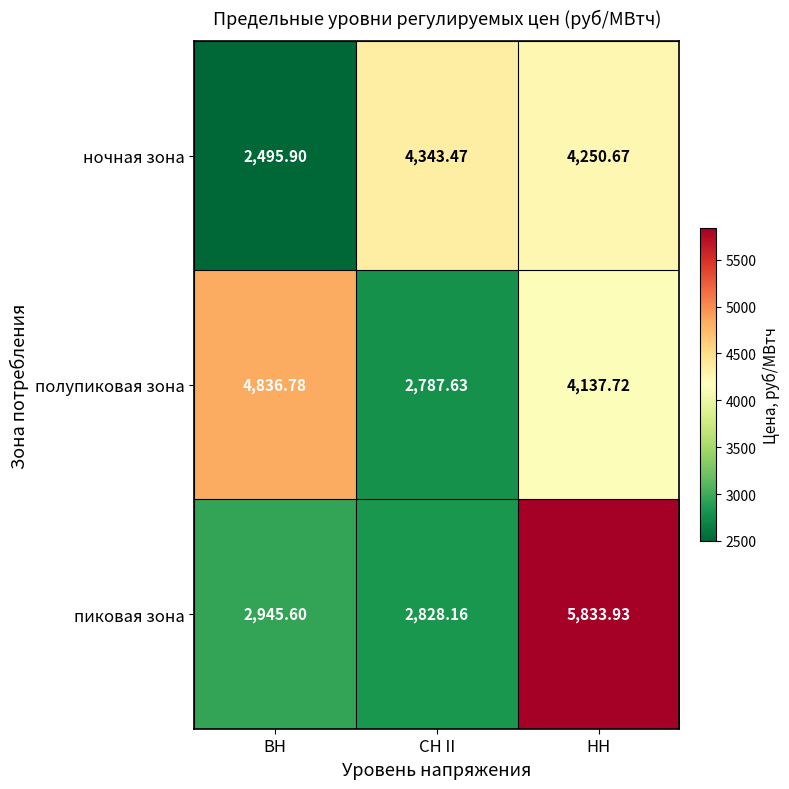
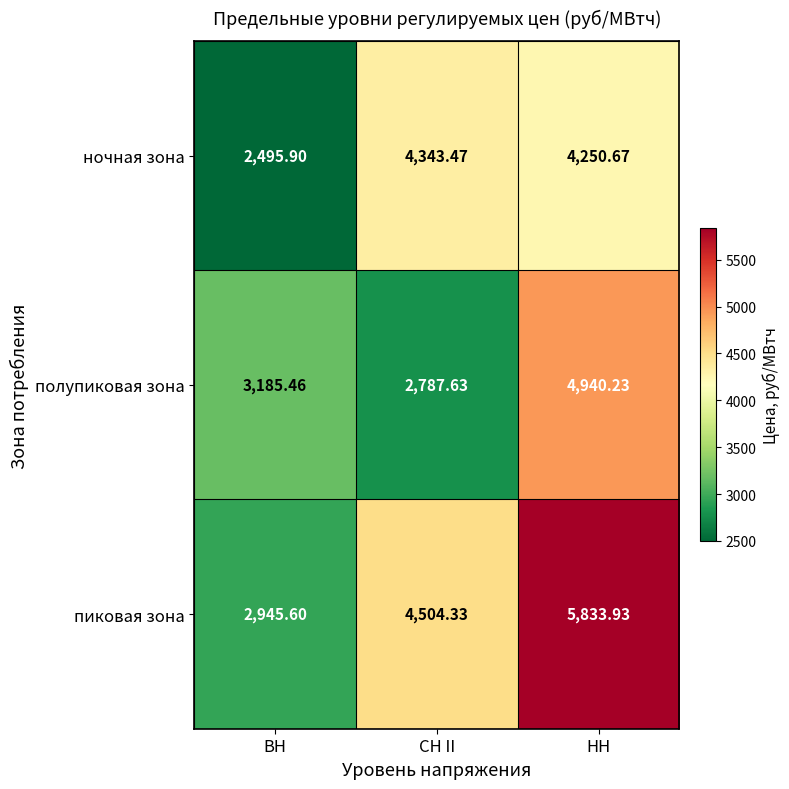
  {
    "ночная зона": {
      "ВН": "2,495.90",
      "СН II": "4,343.47",
      "НН": "4,250.67"
    },
    "полупиковая зона": {
-     "ВН": "4,836.78",
+     "ВН": "3,185.46",
      "СН II": "2,787.63",
-     "НН": "4,137.72"
+     "НН": "4,940.23"
    },
    "пиковая зона": {
      "ВН": "2,945.60",
-     "СН II": "2,828.16",
+     "СН II": "4,504.33",
      "НН": "5,833.93"
    }
  }
